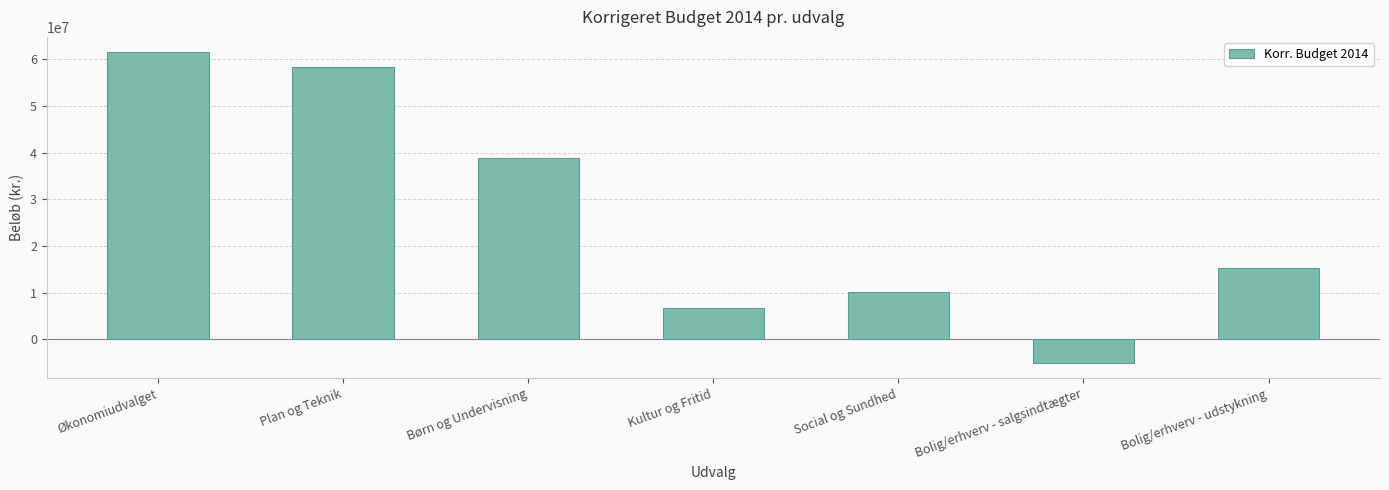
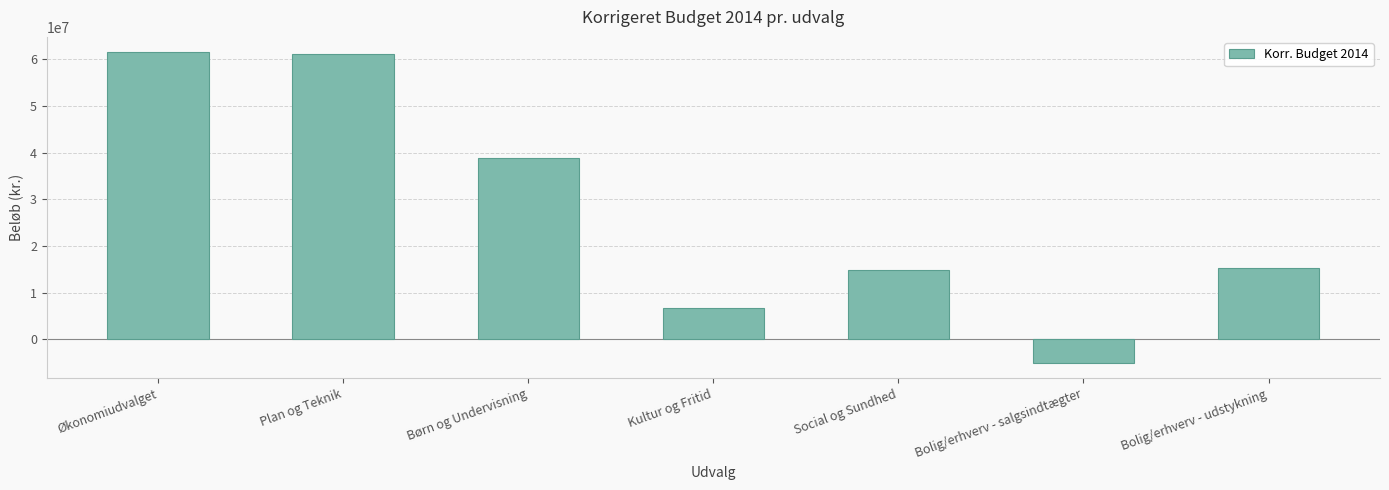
  {
    "Økonomiudvalget": 61000000,
-   "Plan og Teknik": 58000000,
+   "Plan og Teknik": 61000000,
    "Børn og Undervisning": 39000000,
    "Kultur og Fritid": 7000000,
-   "Social og Sundhed": 10000000,
+   "Social og Sundhed": 15000000,
    "Bolig/erhverv - salgsindtægter": -5000000,
    "Bolig/erhverv - udstykning": 15000000
  }
